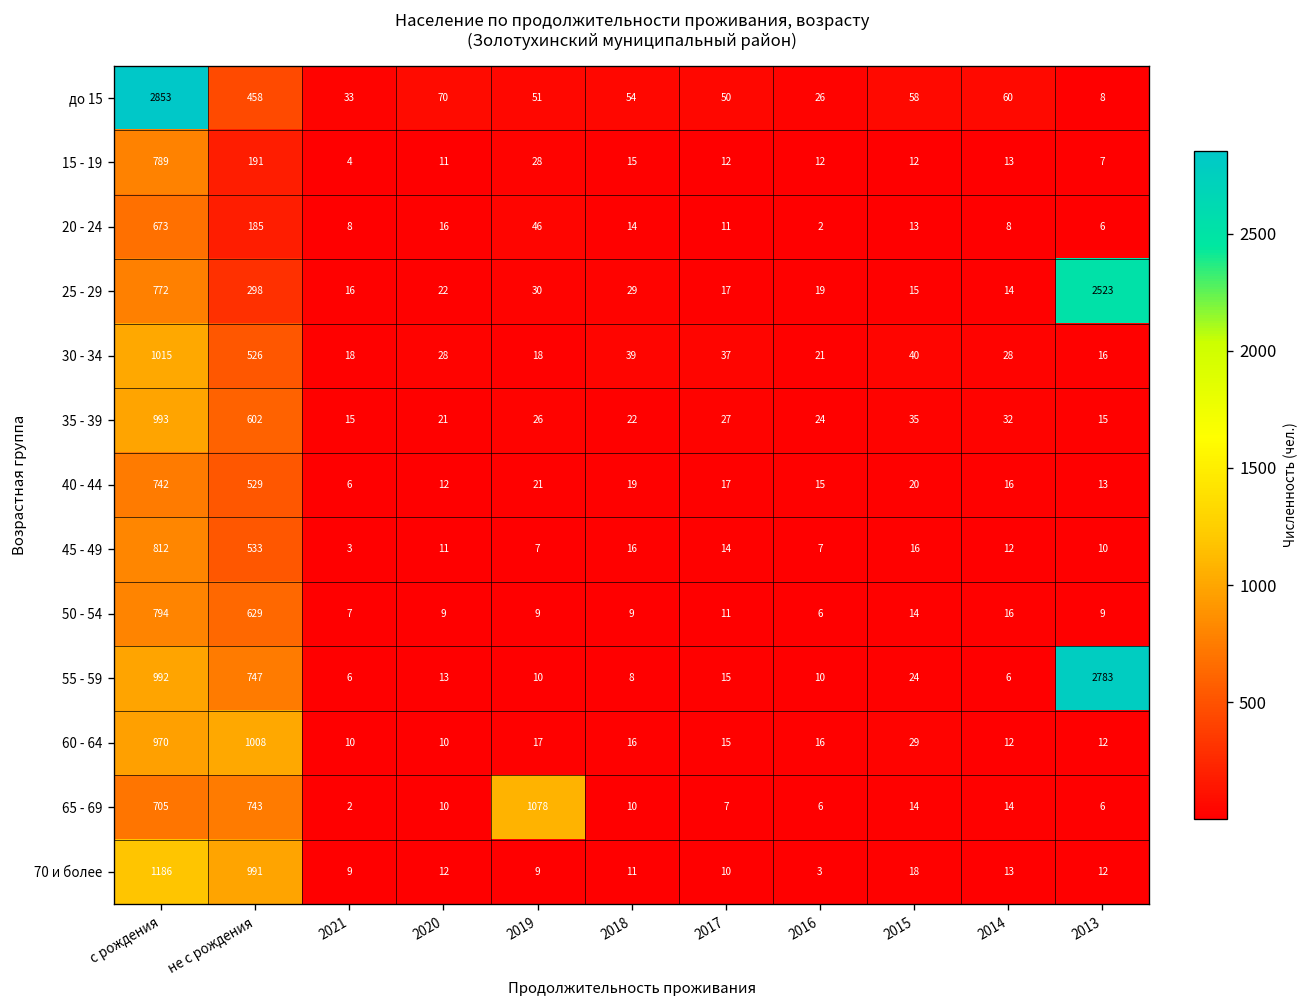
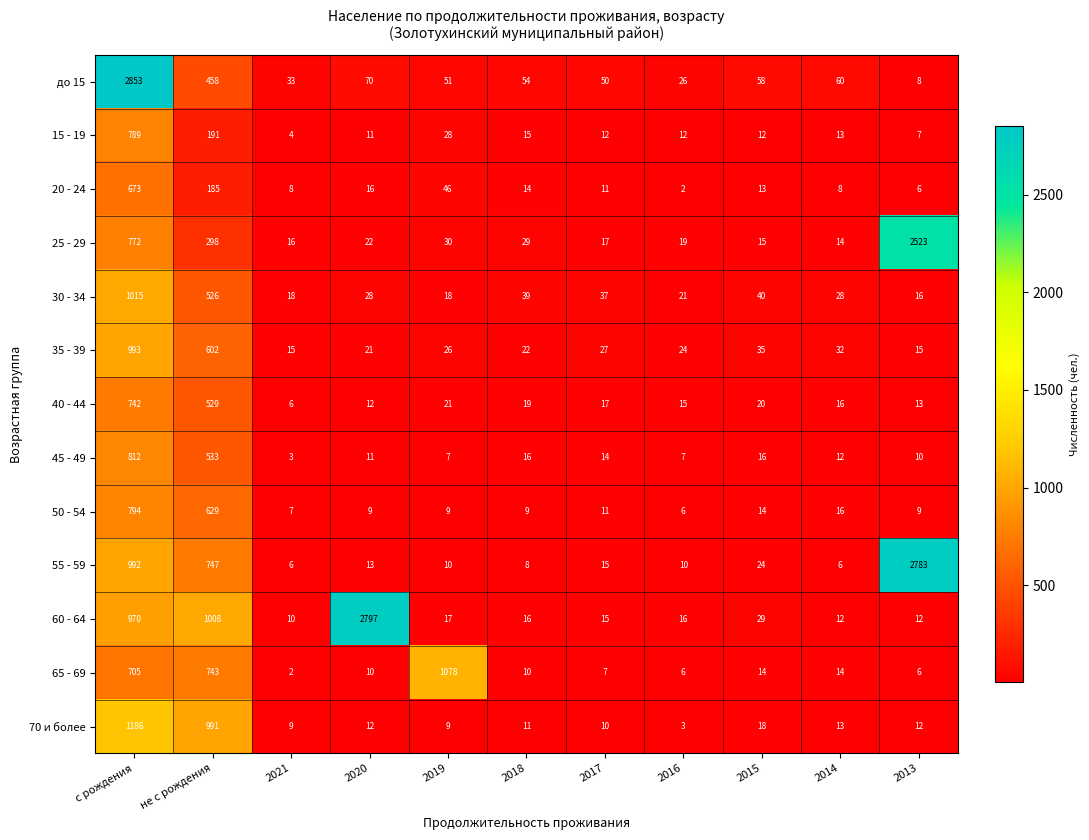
  {
    "до 15": {
      "с рождения": 2853,
      "не с рождения": 458,
      "2021": 33,
      "2020": 70,
      "2019": 51,
      "2018": 54,
      "2017": 50,
      "2016": 26,
      "2015": 58,
      "2014": 60,
      "2013": 8
    },
    "15 - 19": {
      "с рождения": 789,
      "не с рождения": 191,
      "2021": 4,
      "2020": 11,
      "2019": 28,
      "2018": 15,
      "2017": 12,
      "2016": 12,
      "2015": 12,
      "2014": 13,
      "2013": 7
    },
    "20 - 24": {
      "с рождения": 673,
      "не с рождения": 185,
      "2021": 8,
      "2020": 16,
      "2019": 46,
      "2018": 14,
      "2017": 11,
      "2016": 2,
      "2015": 13,
      "2014": 8,
      "2013": 6
    },
    "25 - 29": {
      "с рождения": 772,
      "не с рождения": 298,
      "2021": 16,
      "2020": 22,
      "2019": 30,
      "2018": 29,
      "2017": 17,
      "2016": 19,
      "2015": 15,
      "2014": 14,
      "2013": 2523
    },
    "30 - 34": {
      "с рождения": 1015,
      "не с рождения": 526,
      "2021": 18,
      "2020": 28,
      "2019": 18,
      "2018": 39,
      "2017": 37,
      "2016": 21,
      "2015": 40,
      "2014": 28,
      "2013": 16
    },
    "35 - 39": {
      "с рождения": 993,
      "не с рождения": 602,
      "2021": 15,
      "2020": 21,
      "2019": 26,
      "2018": 22,
      "2017": 27,
      "2016": 24,
      "2015": 35,
      "2014": 32,
      "2013": 15
    },
    "40 - 44": {
      "с рождения": 742,
      "не с рождения": 529,
      "2021": 6,
      "2020": 12,
      "2019": 21,
      "2018": 19,
      "2017": 17,
      "2016": 15,
      "2015": 20,
      "2014": 16,
      "2013": 13
    },
    "45 - 49": {
      "с рождения": 812,
      "не с рождения": 533,
      "2021": 3,
      "2020": 11,
      "2019": 7,
      "2018": 16,
      "2017": 14,
      "2016": 7,
      "2015": 16,
      "2014": 12,
      "2013": 10
    },
    "50 - 54": {
      "с рождения": 794,
      "не с рождения": 629,
      "2021": 7,
      "2020": 9,
      "2019": 9,
      "2018": 9,
      "2017": 11,
      "2016": 6,
      "2015": 14,
      "2014": 16,
      "2013": 9
    },
    "55 - 59": {
      "с рождения": 992,
      "не с рождения": 747,
      "2021": 6,
      "2020": 13,
      "2019": 10,
      "2018": 8,
      "2017": 15,
      "2016": 10,
      "2015": 24,
      "2014": 6,
      "2013": 2783
    },
    "60 - 64": {
      "с рождения": 970,
      "не с рождения": 1008,
      "2021": 10,
-     "2020": 10,
+     "2020": 2797,
      "2019": 17,
      "2018": 16,
      "2017": 15,
      "2016": 16,
      "2015": 29,
      "2014": 12,
      "2013": 12
    },
    "65 - 69": {
      "с рождения": 705,
      "не с рождения": 743,
      "2021": 2,
      "2020": 10,
      "2019": 1078,
      "2018": 10,
      "2017": 7,
      "2016": 6,
      "2015": 14,
      "2014": 14,
      "2013": 6
    },
    "70 и более": {
      "с рождения": 1186,
      "не с рождения": 991,
      "2021": 9,
      "2020": 12,
      "2019": 9,
      "2018": 11,
      "2017": 10,
      "2016": 3,
      "2015": 18,
      "2014": 13,
      "2013": 12
    }
  }
